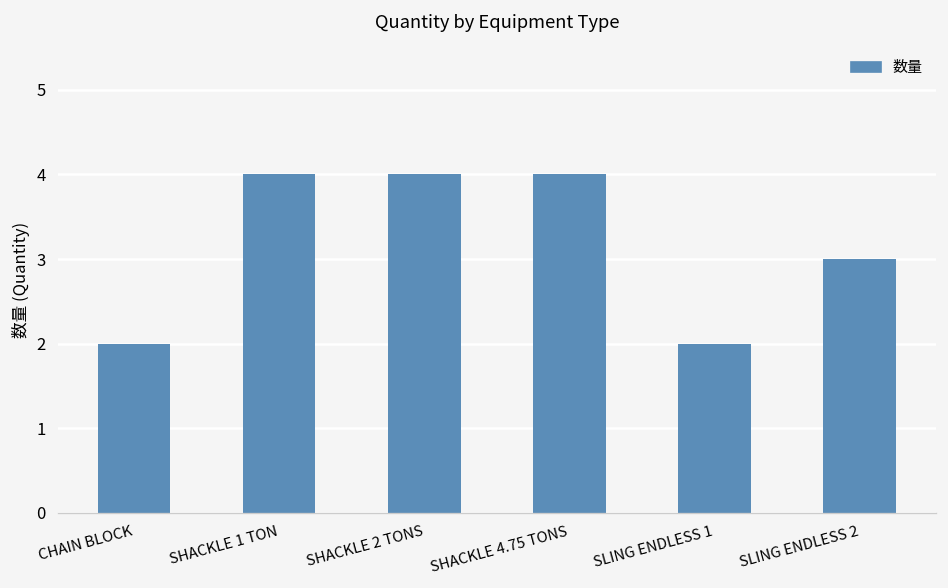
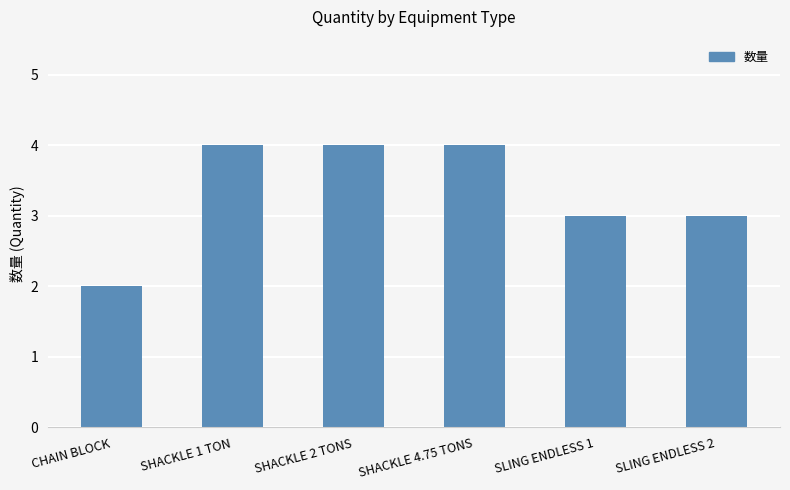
  {
    "CHAIN BLOCK": 2,
    "SHACKLE 1 TON": 4,
    "SHACKLE 2 TONS": 4,
    "SHACKLE 4.75 TONS": 4,
-   "SLING ENDLESS 1": 2,
+   "SLING ENDLESS 1": 3,
    "SLING ENDLESS 2": 3
  }
